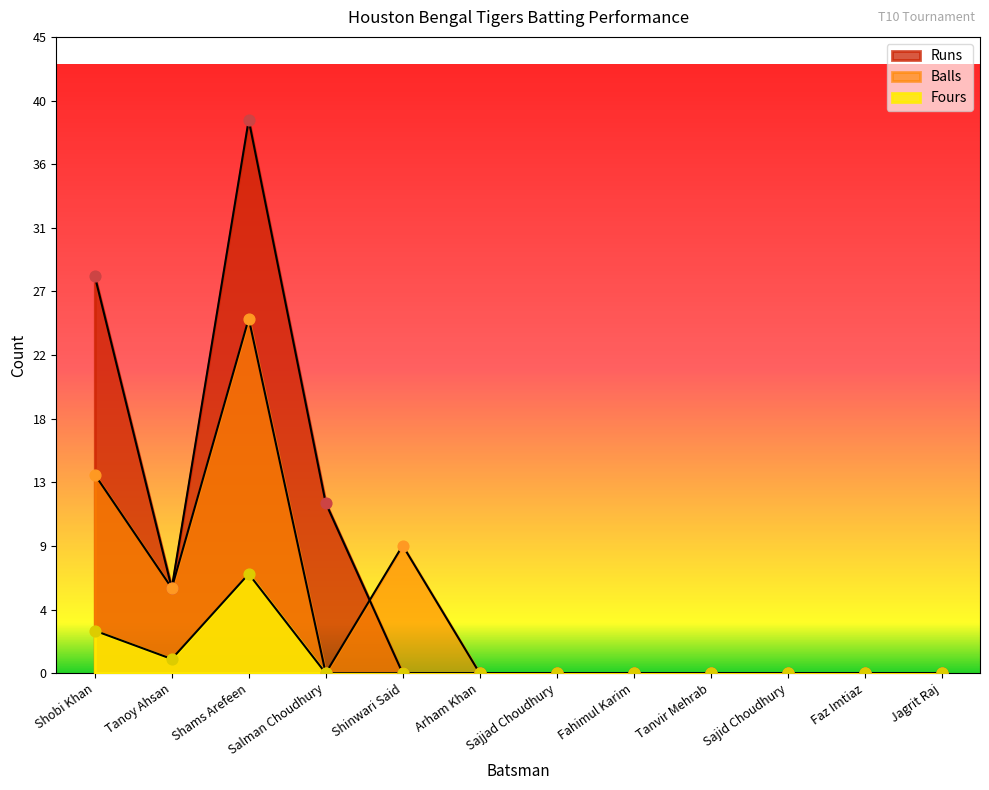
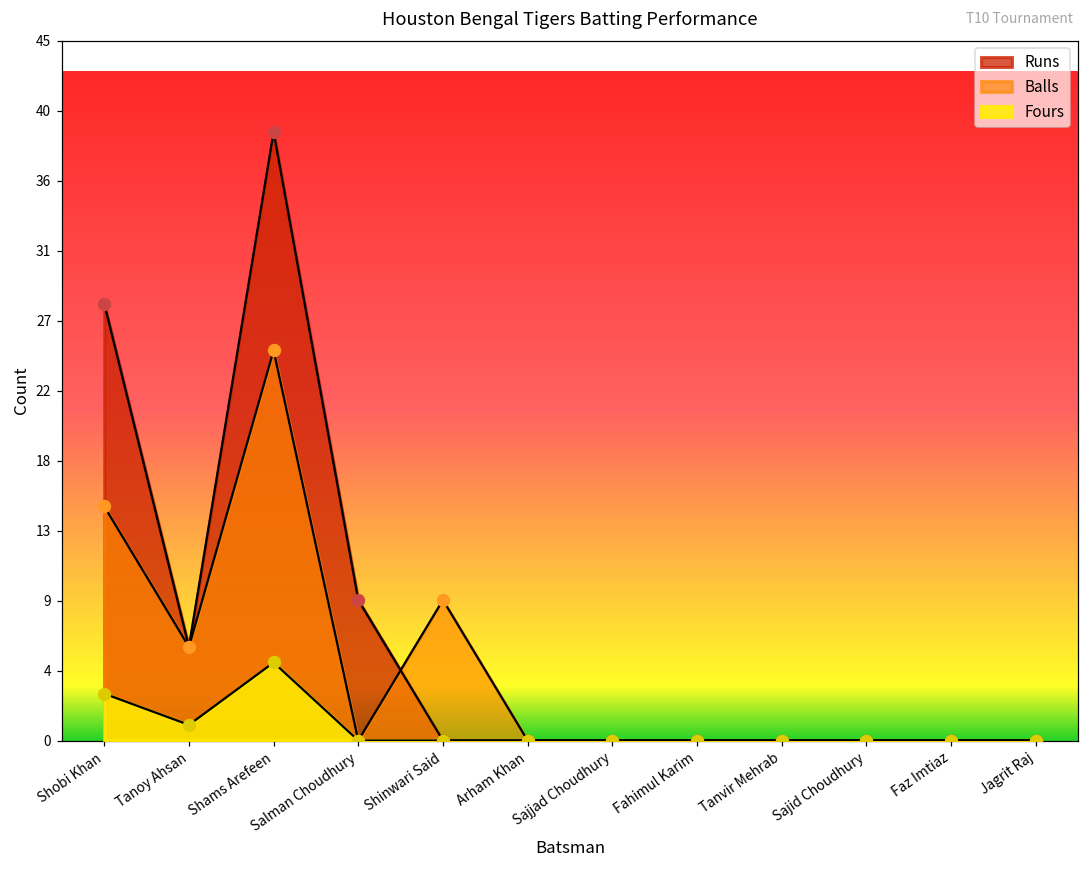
  {
    "Runs": {
      "Shobi Khan": 28,
      "Shams Arefeen": 39,
-     "Salman Choudhury": 12
+     "Salman Choudhury": 9
    },
    "Balls": {
-     "Shobi Khan": 14,
+     "Shobi Khan": 15,
      "Shams Arefeen": 25,
      "Shinwari Said": 9
    },
    "Fours": {
      "Shobi Khan": 3,
      "Tanoy Ahsan": 1,
-     "Shams Arefeen": 7
+     "Shams Arefeen": 5
    }
  }
